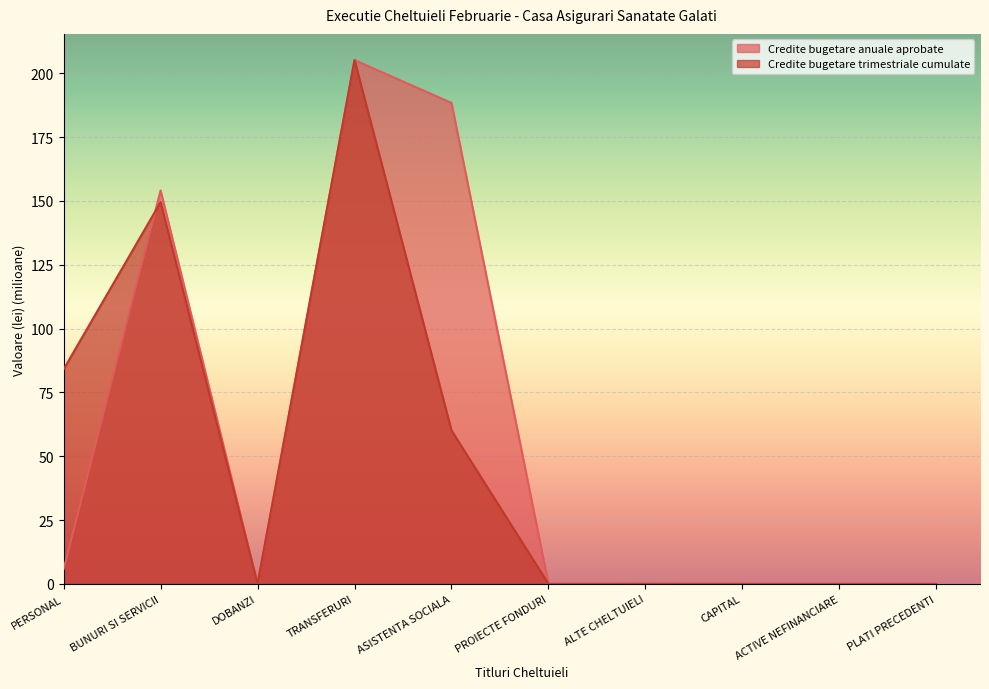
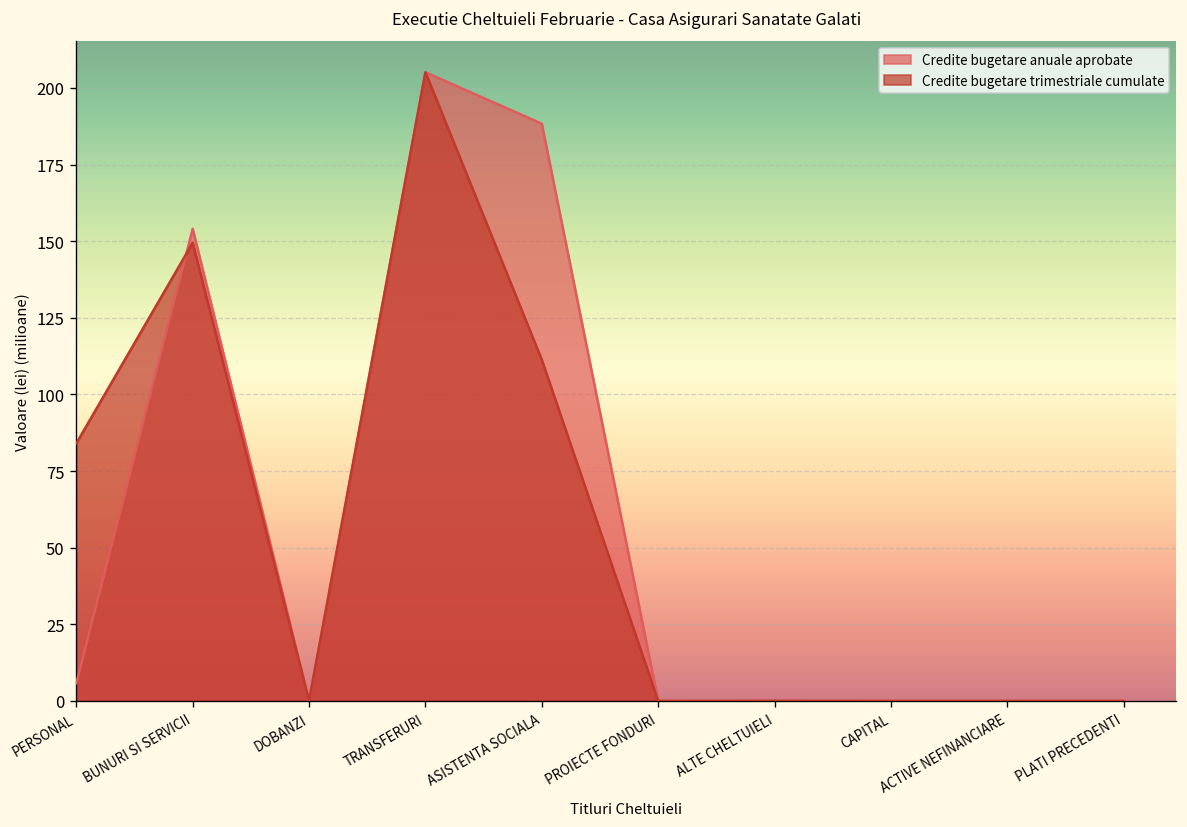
  {
    "Credite bugetare anuale aprobate": {
      "PERSONAL": 6,
      "BUNURI SI SERVICII": 154,
      "ASISTENTA SOCIALA": 188
    },
    "Credite bugetare trimestriale cumulate": {
      "PERSONAL": 84,
      "BUNURI SI SERVICII": 149,
-     "ASISTENTA SOCIALA": 60
+     "ASISTENTA SOCIALA": 111
    }
  }
